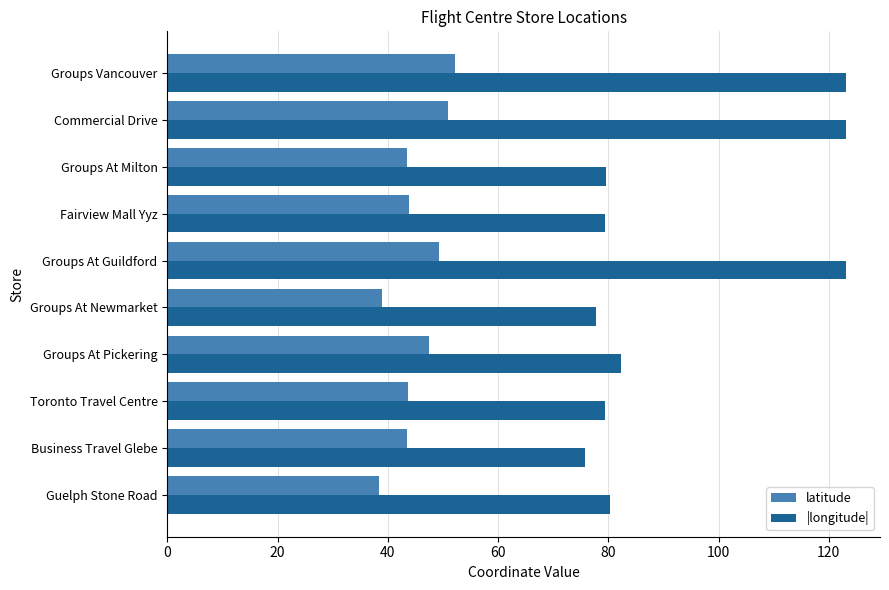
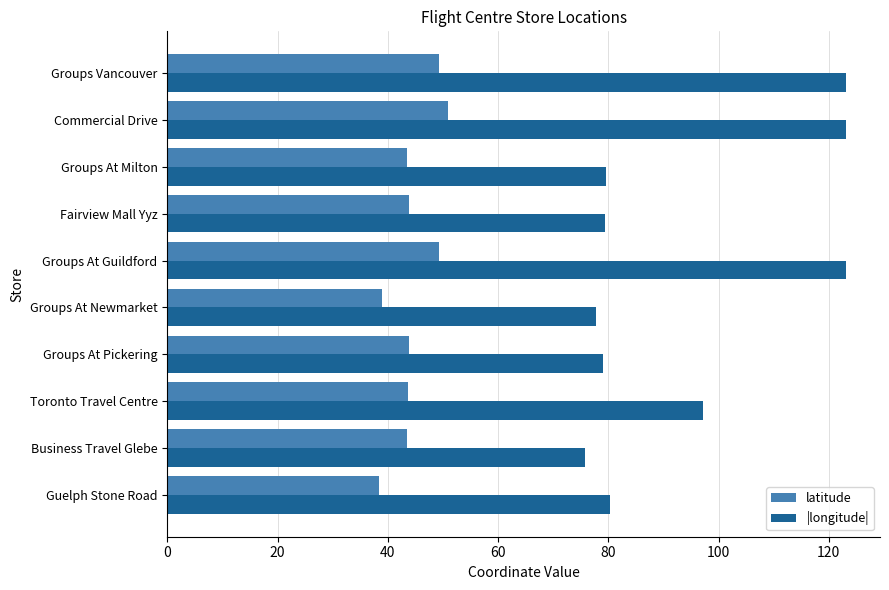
  {
    "latitude": {
-     "Groups Vancouver": 52,
+     "Groups Vancouver": 49,
      "Commercial Drive": 51,
      "Groups At Milton": 43,
      "Fairview Mall Yyz": 44,
      "Groups At Guildford": 49,
      "Groups At Newmarket": 39,
-     "Groups At Pickering": 47,
+     "Groups At Pickering": 44,
      "Toronto Travel Centre": 44,
      "Business Travel Glebe": 44,
      "Guelph Stone Road": 38
    },
    "|longitude|": {
      "Groups Vancouver": 123,
      "Commercial Drive": 123,
      "Groups At Milton": 80,
      "Fairview Mall Yyz": 79,
      "Groups At Guildford": 123,
      "Groups At Newmarket": 78,
-     "Groups At Pickering": 82,
-     "Toronto Travel Centre": 79,
+     "Groups At Pickering": 79,
+     "Toronto Travel Centre": 97,
      "Business Travel Glebe": 76,
      "Guelph Stone Road": 80
    }
  }
